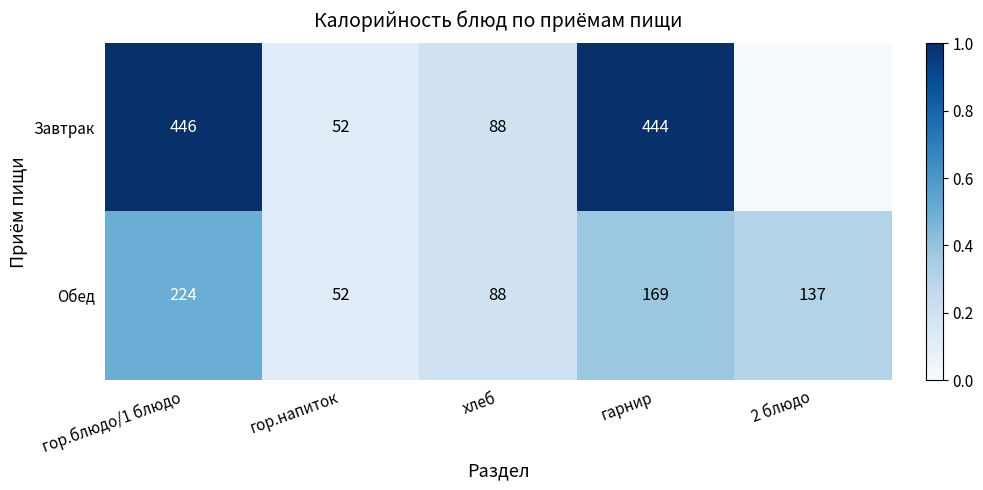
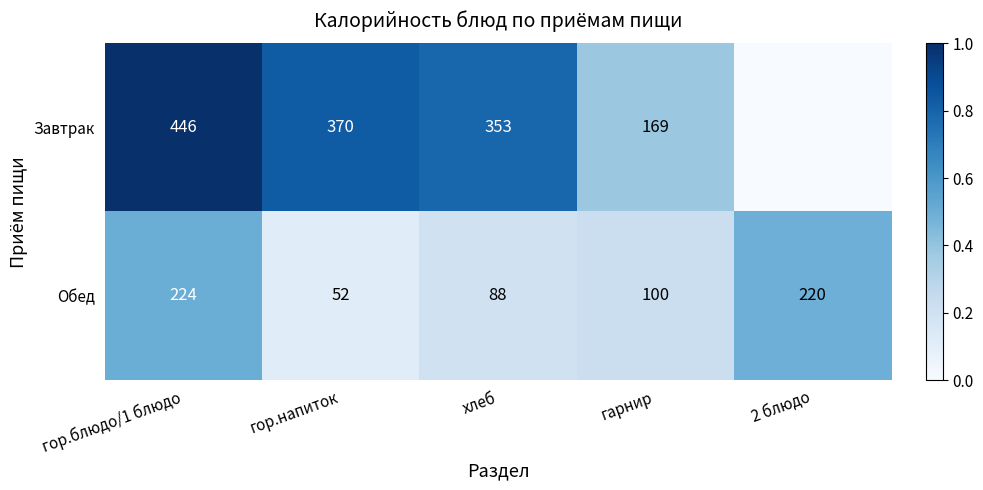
  {
    "Завтрак": {
      "гор.блюдо/1 блюдо": 446,
-     "гор.напиток": 52,
-     "хлеб": 88,
-     "гарнир": 444
+     "гор.напиток": 370,
+     "хлеб": 353,
+     "гарнир": 169
    },
    "Обед": {
      "гор.блюдо/1 блюдо": 224,
      "гор.напиток": 52,
      "хлеб": 88,
-     "гарнир": 169,
-     "2 блюдо": 137
+     "гарнир": 100,
+     "2 блюдо": 220
    }
  }
